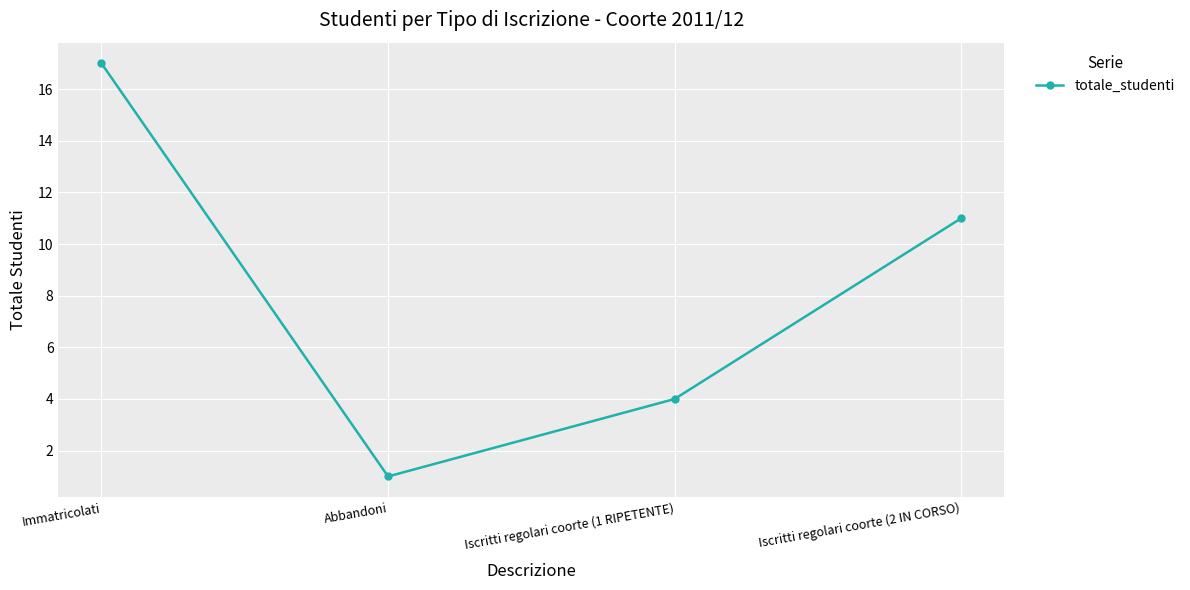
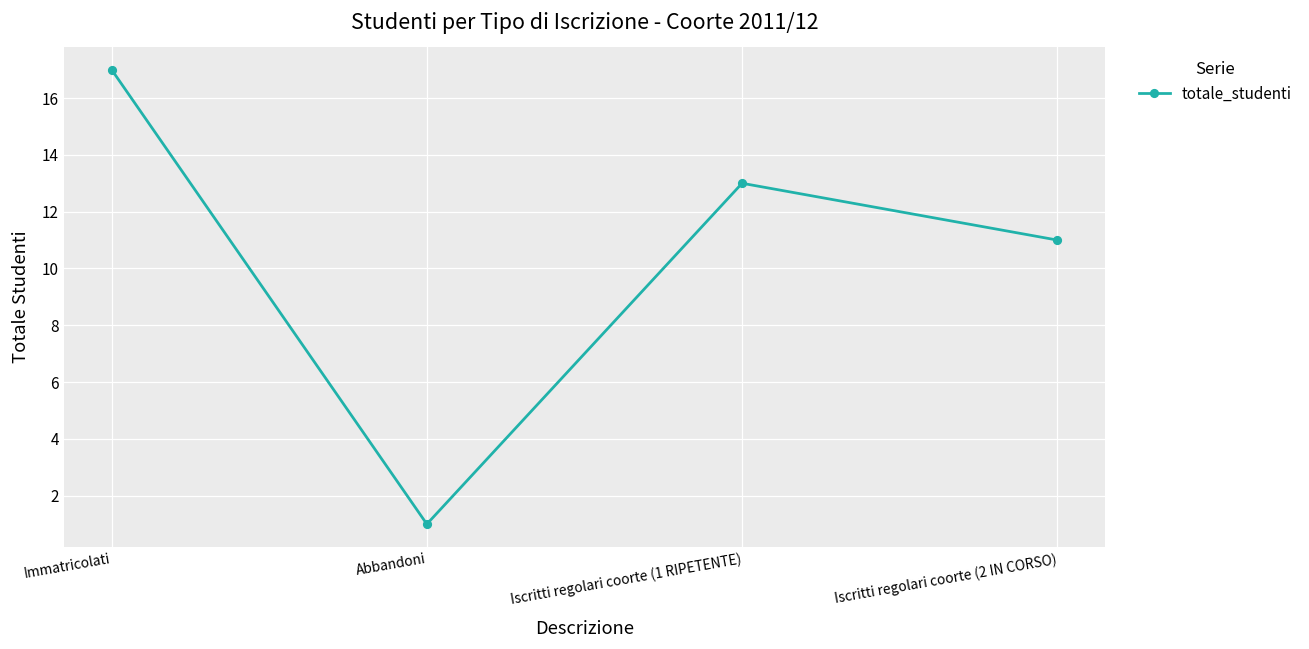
  {
    "Immatricolati": 17,
    "Abbandoni": 1,
-   "Iscritti regolari coorte (1 RIPETENTE)": 4,
+   "Iscritti regolari coorte (1 RIPETENTE)": 13,
    "Iscritti regolari coorte (2 IN CORSO)": 11
  }
